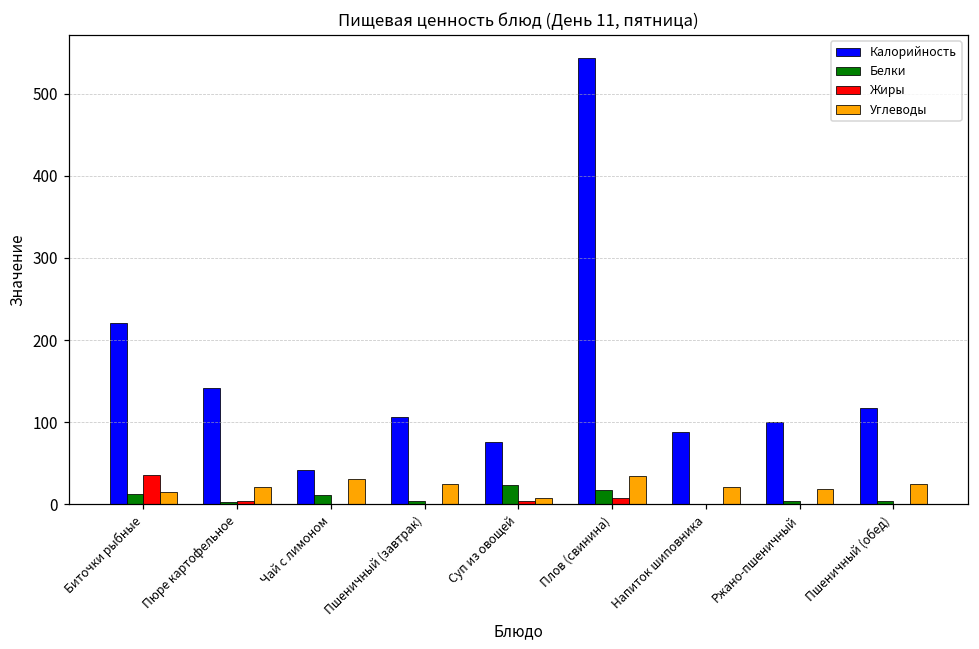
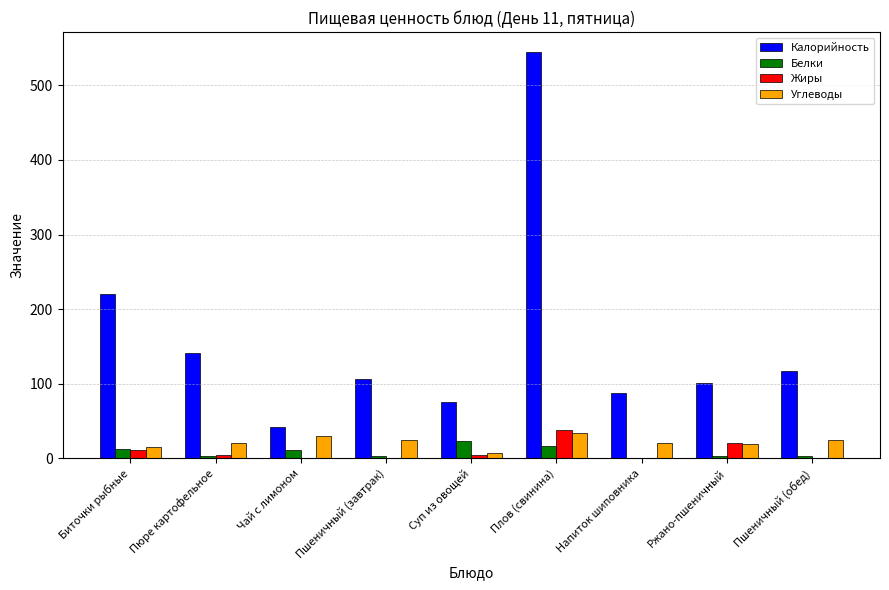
  {
    "Калорийность": {
      "Биточки рыбные": 220,
      "Пюре картофельное": 140,
      "Чай с лимоном": 40,
      "Пшеничный (завтрак)": 110,
      "Суп из овощей": 80,
      "Плов (свинина)": 540,
      "Напиток шиповника": 90,
      "Ржано-пшеничный": 100,
      "Пшеничный (обед)": 120
    },
    "Белки": {
      "Биточки рыбные": 10,
      "Чай с лимоном": 10,
      "Пшеничный (завтрак)": 0,
      "Суп из овощей": 20,
      "Плов (свинина)": 20,
      "Ржано-пшеничный": 0,
      "Пшеничный (обед)": 0
    },
    "Жиры": {
-     "Биточки рыбные": 40,
+     "Биточки рыбные": 10,
      "Пюре картофельное": 0,
      "Суп из овощей": 0,
-     "Плов (свинина)": 10,
-     "Ржано-пшеничный": 0
+     "Плов (свинина)": 40,
+     "Ржано-пшеничный": 20
    },
    "Углеводы": {
      "Биточки рыбные": 20,
      "Пюре картофельное": 20,
      "Чай с лимоном": 30,
      "Пшеничный (завтрак)": 20,
      "Суп из овощей": 10,
      "Плов (свинина)": 30,
      "Напиток шиповника": 20,
      "Ржано-пшеничный": 20,
      "Пшеничный (обед)": 20
    }
  }
